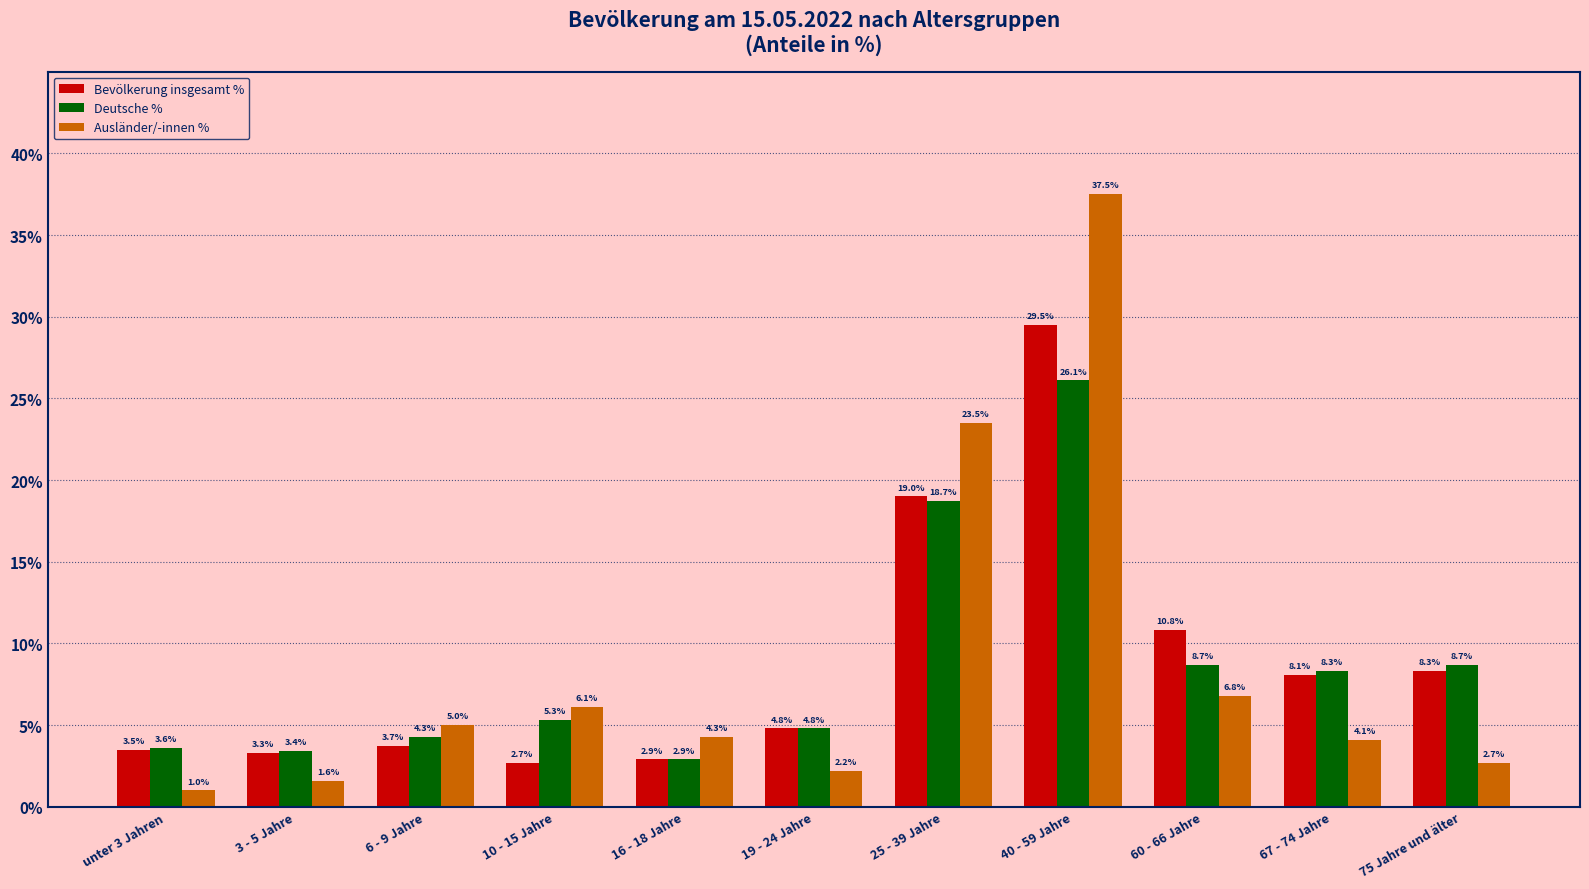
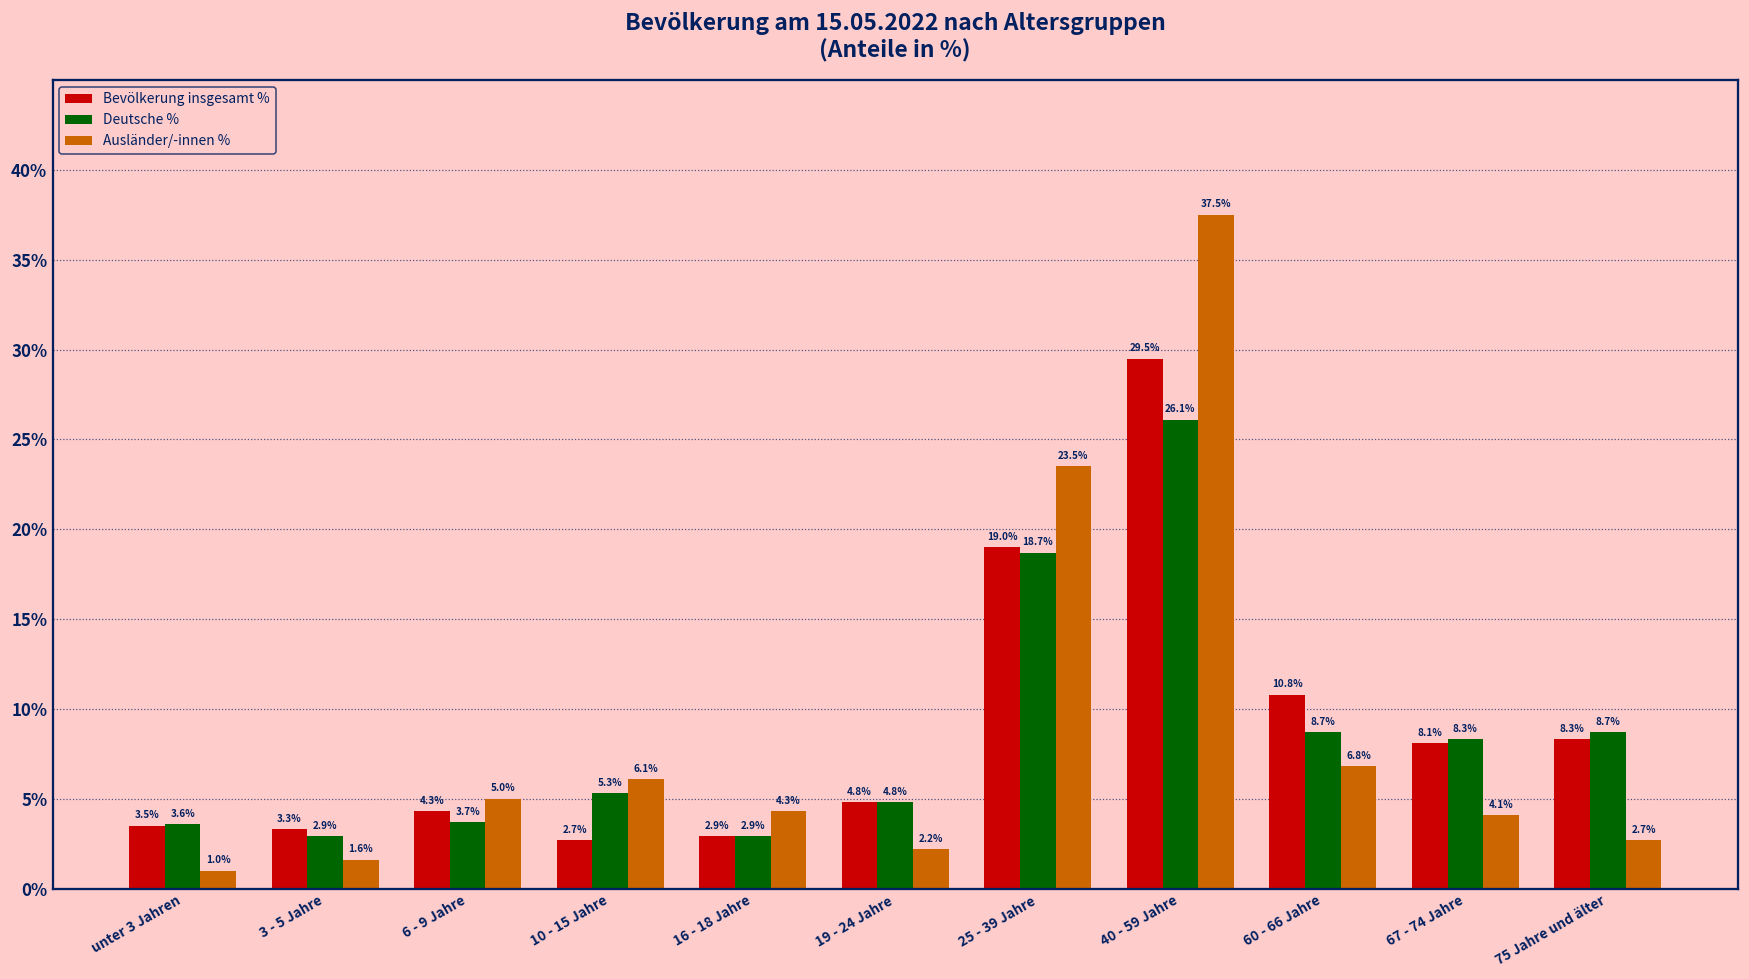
  {
    "Bevölkerung insgesamt %": {
      "unter 3 Jahren": "3.5%",
      "3 - 5 Jahre": "3.3%",
-     "6 - 9 Jahre": "3.7%",
+     "6 - 9 Jahre": "4.3%",
      "10 - 15 Jahre": "2.7%",
      "16 - 18 Jahre": "2.9%",
      "19 - 24 Jahre": "4.8%",
      "25 - 39 Jahre": "19.0%",
      "40 - 59 Jahre": "29.5%",
      "60 - 66 Jahre": "10.8%",
      "67 - 74 Jahre": "8.1%",
      "75 Jahre und älter": "8.3%"
    },
    "Deutsche %": {
      "unter 3 Jahren": "3.6%",
-     "3 - 5 Jahre": "3.4%",
-     "6 - 9 Jahre": "4.3%",
+     "3 - 5 Jahre": "2.9%",
+     "6 - 9 Jahre": "3.7%",
      "10 - 15 Jahre": "5.3%",
      "16 - 18 Jahre": "2.9%",
      "19 - 24 Jahre": "4.8%",
      "25 - 39 Jahre": "18.7%",
      "40 - 59 Jahre": "26.1%",
      "60 - 66 Jahre": "8.7%",
      "67 - 74 Jahre": "8.3%",
      "75 Jahre und älter": "8.7%"
    },
    "Ausländer/-innen %": {
      "unter 3 Jahren": "1.0%",
      "3 - 5 Jahre": "1.6%",
      "6 - 9 Jahre": "5.0%",
      "10 - 15 Jahre": "6.1%",
      "16 - 18 Jahre": "4.3%",
      "19 - 24 Jahre": "2.2%",
      "25 - 39 Jahre": "23.5%",
      "40 - 59 Jahre": "37.5%",
      "60 - 66 Jahre": "6.8%",
      "67 - 74 Jahre": "4.1%",
      "75 Jahre und älter": "2.7%"
    }
  }
